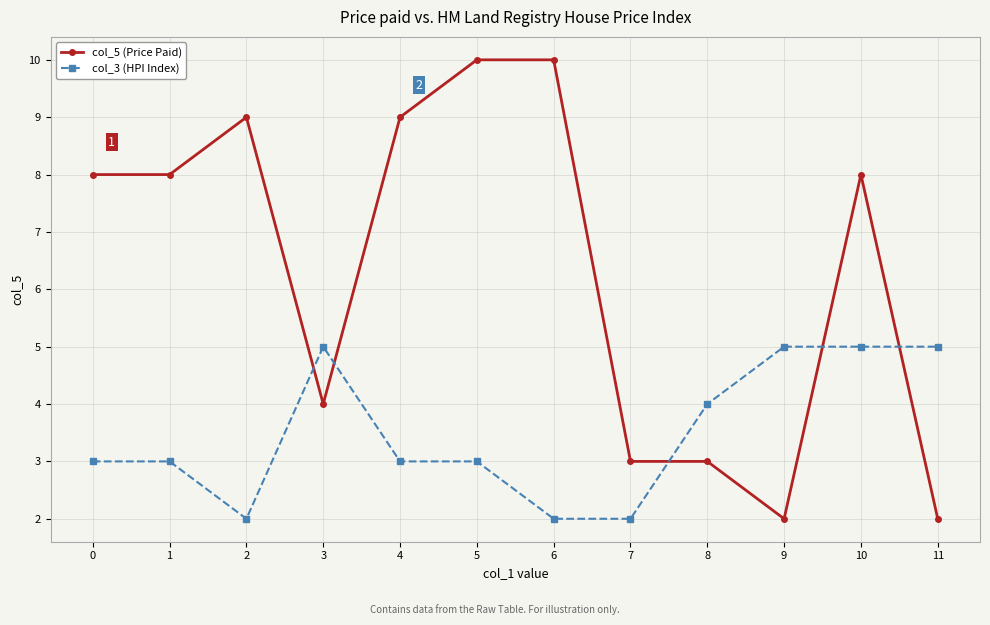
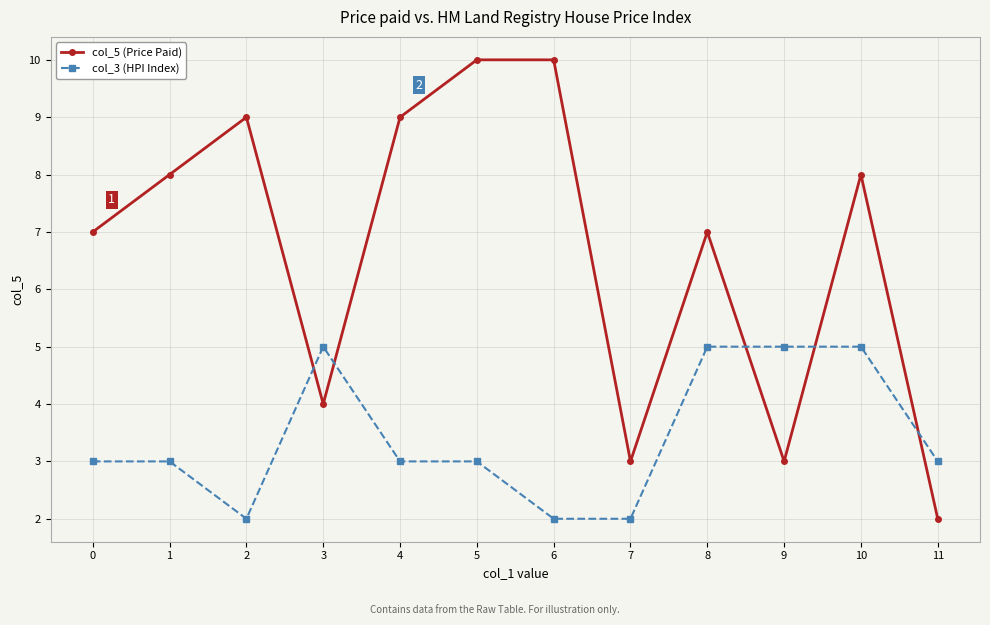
  {
    "col_5 (Price Paid)": {
-     "0": 8,
+     "0": 7,
      "1": 8,
      "2": 9,
      "3": 4,
      "4": 9,
      "5": 10,
      "6": 10,
      "7": 3,
-     "8": 3,
-     "9": 2,
+     "8": 7,
+     "9": 3,
      "10": 8,
      "11": 2
    },
    "col_3 (HPI Index)": {
      "0": 3,
      "1": 3,
      "2": 2,
      "3": 5,
      "4": 3,
      "5": 3,
      "6": 2,
      "7": 2,
-     "8": 4,
+     "8": 5,
      "9": 5,
      "10": 5,
-     "11": 5
+     "11": 3
    }
  }
